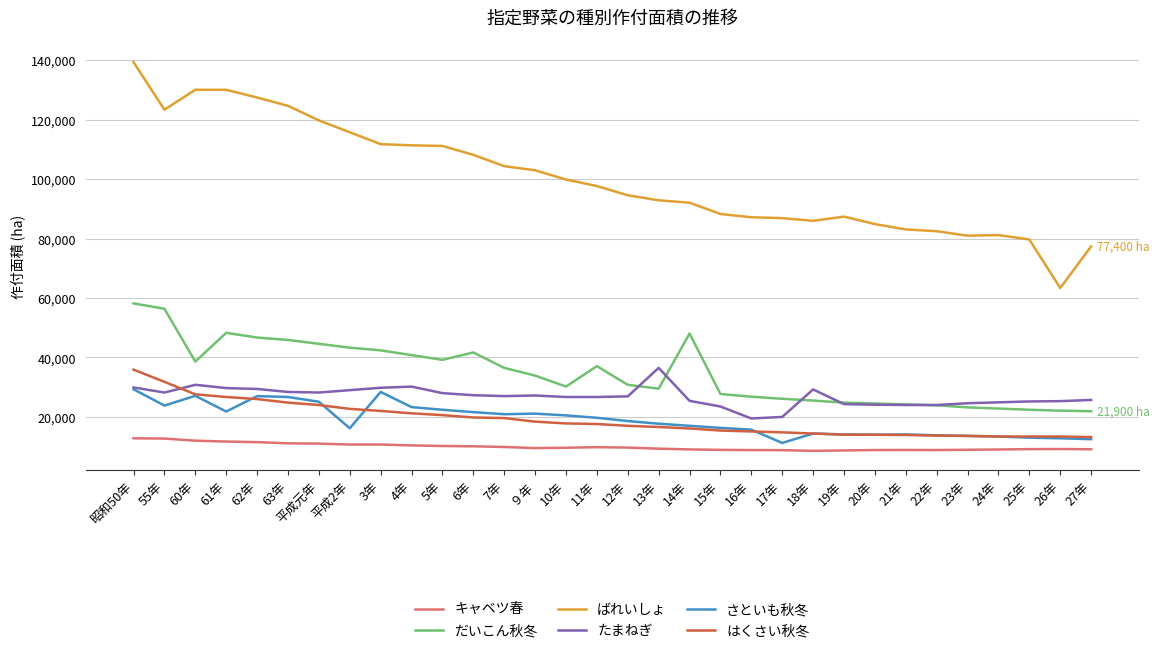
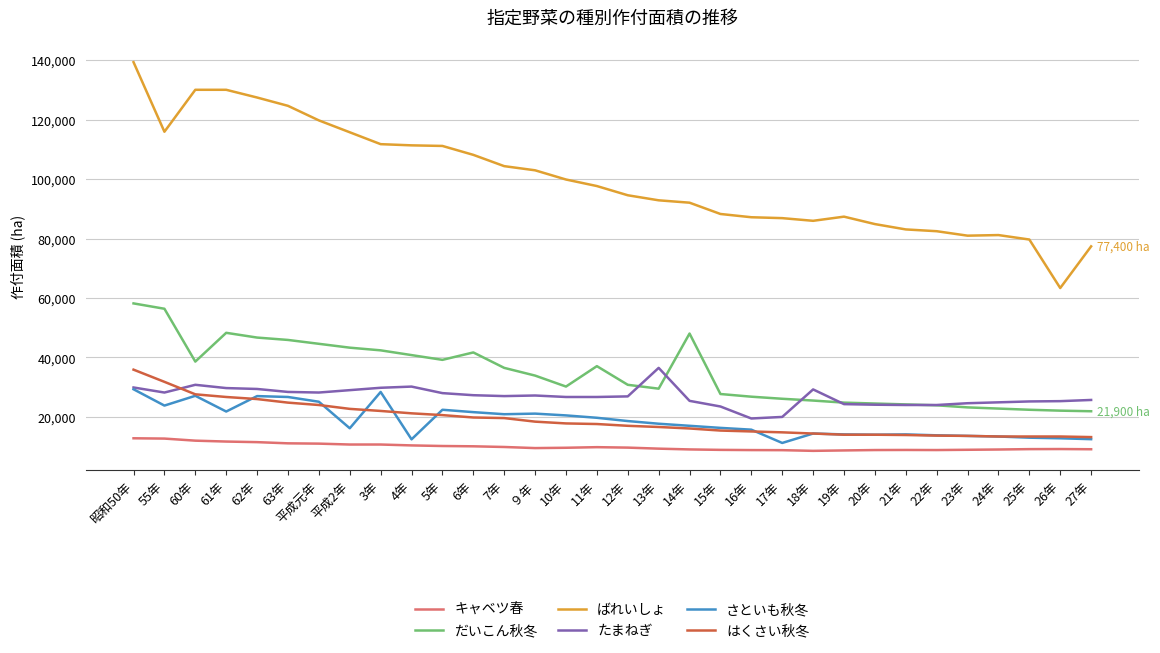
  {
    "だいこん秋冬": {
      "27年": "21,900"
    },
    "ばれいしょ": {
      "昭和50年": "139,000",
-     "55年": "123,000",
+     "55年": "116,000",
      "60年": "130,000",
      "61年": "130,000",
      "62年": "128,000",
      "63年": "125,000",
      "平成元年": "120,000",
      "平成2年": "116,000",
      "3年": "112,000",
      "4年": "111,000",
      "5年": "111,000",
      "6年": "108,000",
      "7年": "104,000",
      "９年": "103,000",
      "10年": "100,000",
      "11年": "98,000",
      "12年": "95,000",
      "13年": "93,000",
      "14年": "92,000",
      "15年": "88,000",
      "16年": "87,000",
      "17年": "87,000",
      "18年": "86,000",
      "19年": "87,000",
      "20年": "85,000",
      "21年": "83,000",
      "22年": "83,000",
      "23年": "81,000",
      "24年": "81,000",
      "25年": "80,000",
      "26年": "63,000"
    },
    "たまねぎ": {
      "55年": "28,000",
      "60年": "31,000",
      "61年": "30,000",
      "62年": "29,000",
      "63年": "28,000",
      "平成元年": "28,000",
      "平成2年": "29,000",
      "3年": "30,000",
      "4年": "30,000",
      "5年": "28,000",
      "6年": "27,000",
      "7年": "27,000",
      "９年": "27,000",
      "10年": "27,000",
      "11年": "27,000",
      "12年": "27,000",
      "13年": "36,000",
      "14年": "25,000",
      "15年": "24,000",
      "16年": "19,000",
      "17年": "20,000",
      "18年": "29,000",
      "23年": "25,000",
      "24年": "25,000",
      "25年": "25,000",
      "26年": "25,000",
      "27年": "26,000"
    },
    "さといも秋冬": {
      "55年": "24,000",
      "61年": "22,000",
      "62年": "27,000",
      "63年": "27,000",
      "平成元年": "25,000",
      "平成2年": "16,000",
      "3年": "28,000",
-     "4年": "23,000",
+     "4年": "12,000",
      "5年": "22,000",
      "6年": "22,000",
      "7年": "21,000",
      "９年": "21,000",
      "10年": "21,000",
      "11年": "20,000",
      "12年": "19,000",
      "13年": "18,000",
      "14年": "17,000",
      "15年": "16,000",
      "17年": "11,000"
    }
  }
